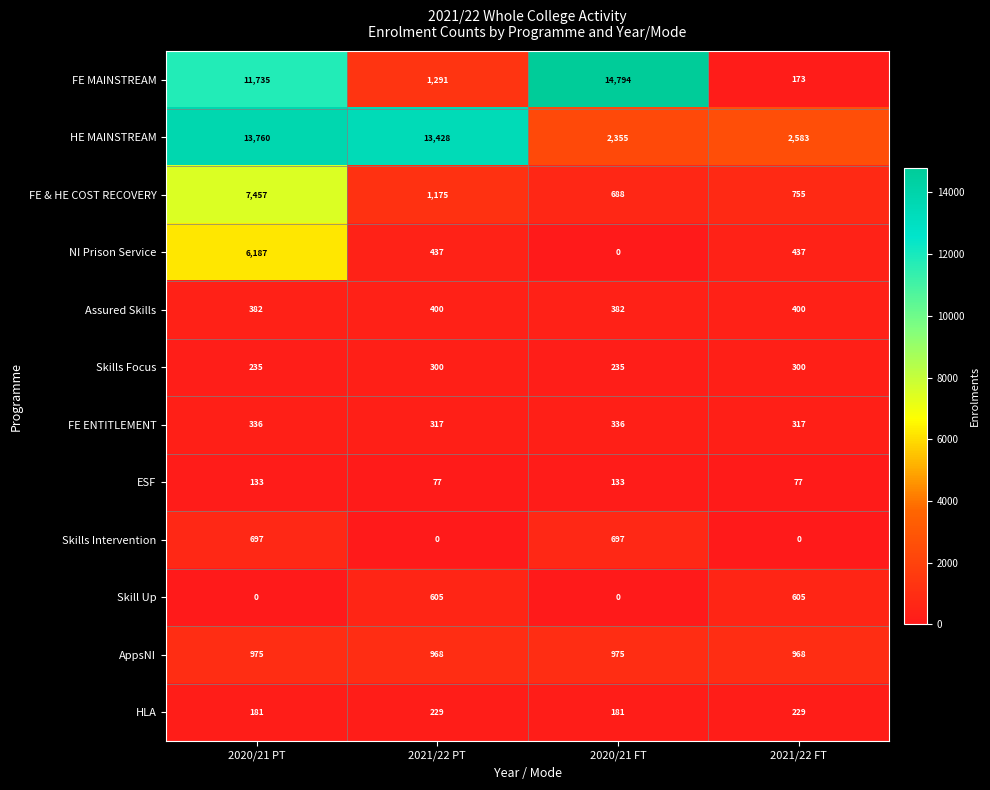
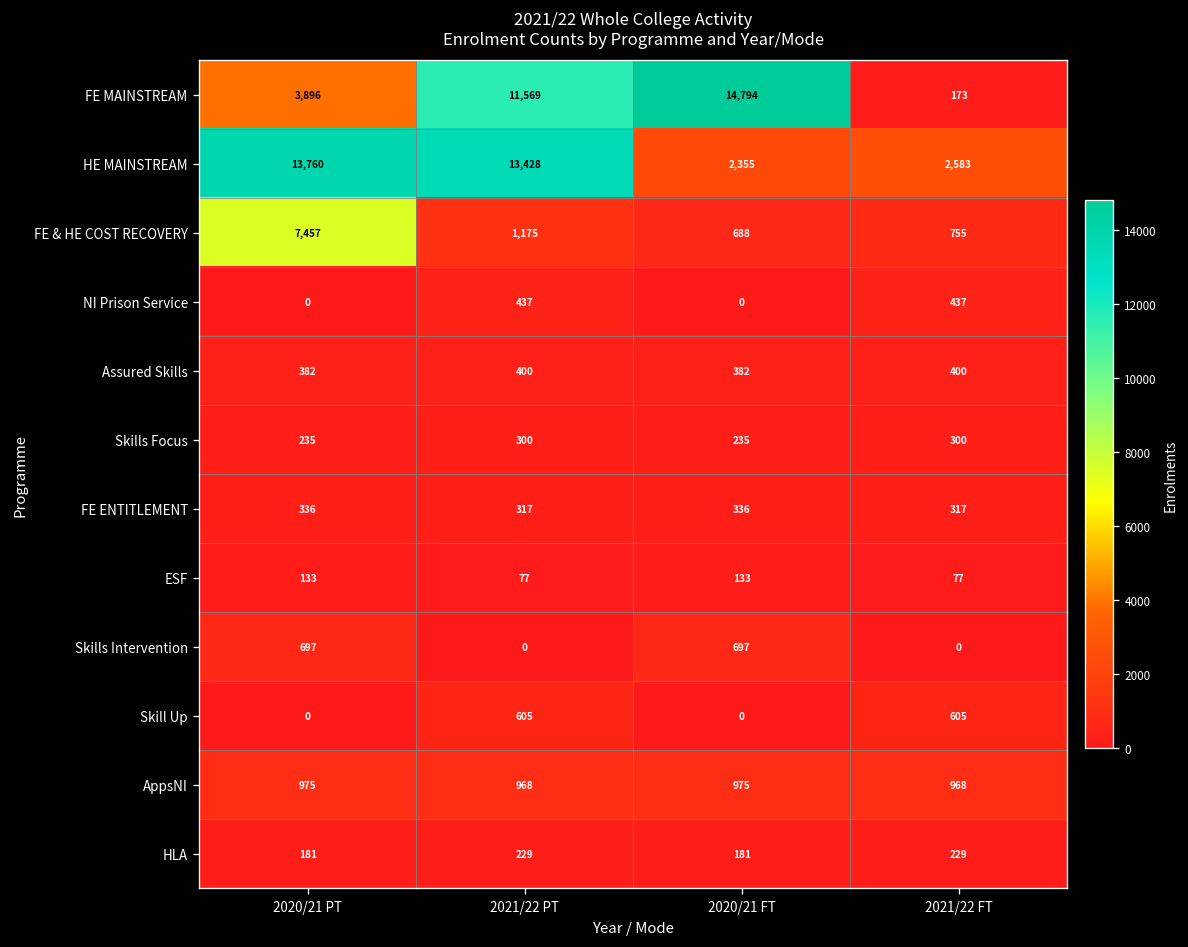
  {
    "FE MAINSTREAM": {
-     "2020/21 PT": "11,735",
-     "2021/22 PT": "1,291",
+     "2020/21 PT": "3,896",
+     "2021/22 PT": "11,569",
      "2020/21 FT": "14,794",
      "2021/22 FT": "173"
    },
    "HE MAINSTREAM": {
      "2020/21 PT": "13,760",
      "2021/22 PT": "13,428",
      "2020/21 FT": "2,355",
      "2021/22 FT": "2,583"
    },
    "FE & HE COST RECOVERY": {
      "2020/21 PT": "7,457",
      "2021/22 PT": "1,175",
      "2020/21 FT": "688",
      "2021/22 FT": "755"
    },
    "NI Prison Service": {
-     "2020/21 PT": "6,187",
+     "2020/21 PT": "0",
      "2021/22 PT": "437",
      "2020/21 FT": "0",
      "2021/22 FT": "437"
    },
    "Assured Skills": {
      "2020/21 PT": "382",
      "2021/22 PT": "400",
      "2020/21 FT": "382",
      "2021/22 FT": "400"
    },
    "Skills Focus": {
      "2020/21 PT": "235",
      "2021/22 PT": "300",
      "2020/21 FT": "235",
      "2021/22 FT": "300"
    },
    "FE ENTITLEMENT": {
      "2020/21 PT": "336",
      "2021/22 PT": "317",
      "2020/21 FT": "336",
      "2021/22 FT": "317"
    },
    "ESF": {
      "2020/21 PT": "133",
      "2021/22 PT": "77",
      "2020/21 FT": "133",
      "2021/22 FT": "77"
    },
    "Skills Intervention": {
      "2020/21 PT": "697",
      "2021/22 PT": "0",
      "2020/21 FT": "697",
      "2021/22 FT": "0"
    },
    "Skill Up": {
      "2020/21 PT": "0",
      "2021/22 PT": "605",
      "2020/21 FT": "0",
      "2021/22 FT": "605"
    },
    "AppsNI": {
      "2020/21 PT": "975",
      "2021/22 PT": "968",
      "2020/21 FT": "975",
      "2021/22 FT": "968"
    },
    "HLA": {
      "2020/21 PT": "181",
      "2021/22 PT": "229",
      "2020/21 FT": "181",
      "2021/22 FT": "229"
    }
  }
